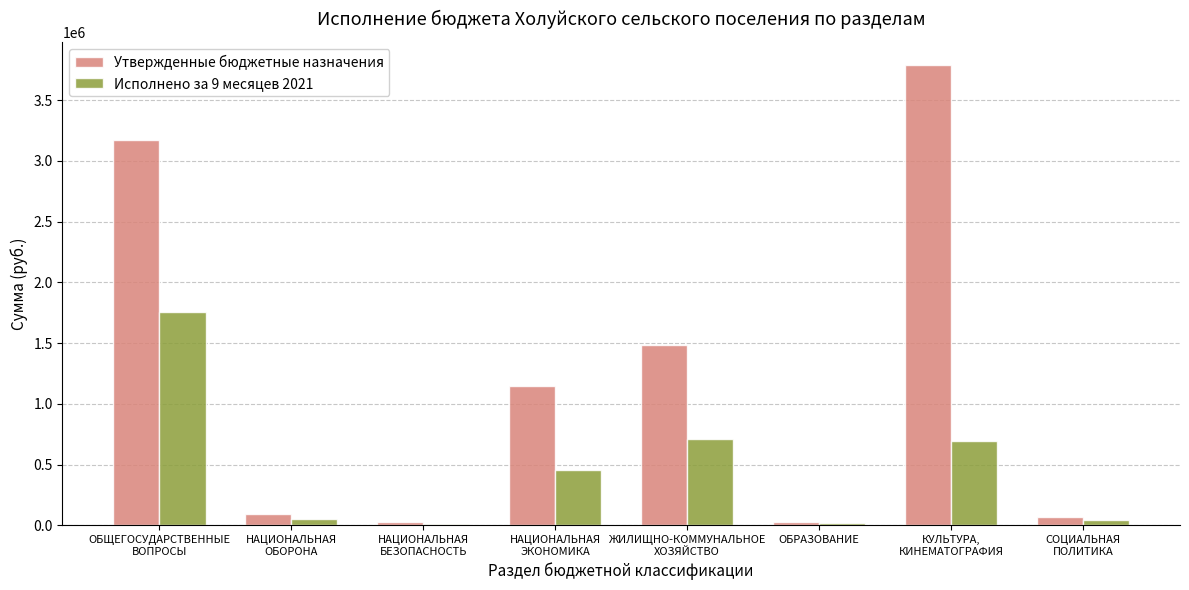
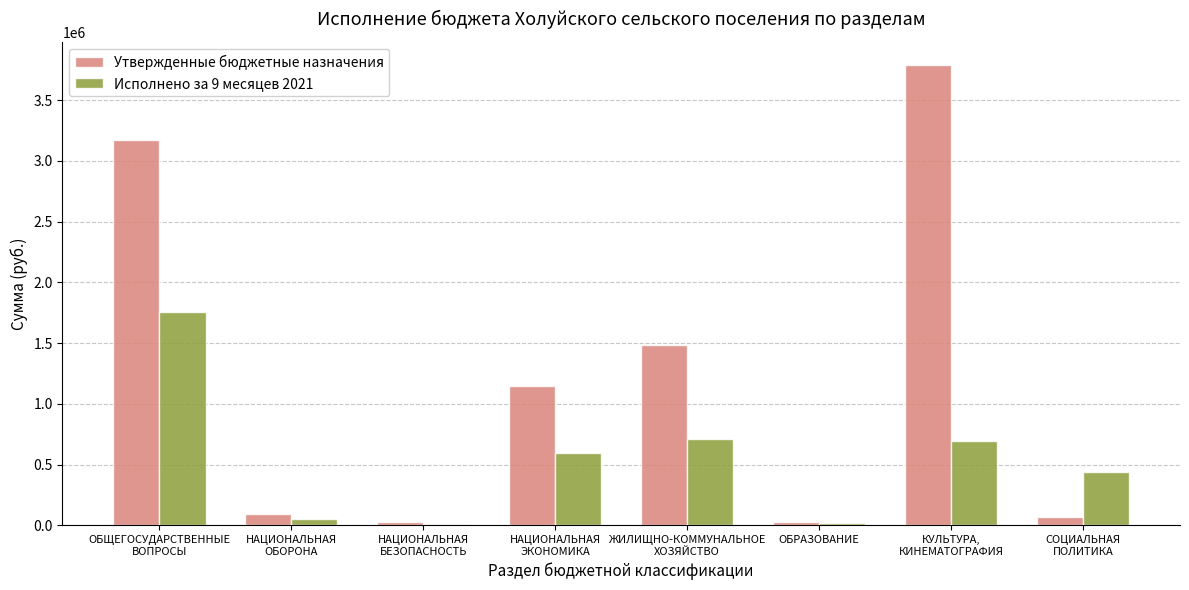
  {
    "Утвержденные бюджетные назначения": {
      "ОБЩЕГОСУДАРСТВЕННЫЕ ВОПРОСЫ": 3170000,
      "НАЦИОНАЛЬНАЯ ОБОРОНА": 90000,
      "НАЦИОНАЛЬНАЯ БЕЗОПАСНОСТЬ": 30000,
      "НАЦИОНАЛЬНАЯ ЭКОНОМИКА": 1140000,
      "ЖИЛИЩНО-КОММУНАЛЬНОЕ ХОЗЯЙСТВО": 1490000,
      "ОБРАЗОВАНИЕ": 30000,
      "КУЛЬТУРА, КИНЕМАТОГРАФИЯ": 3790000,
      "СОЦИАЛЬНАЯ ПОЛИТИКА": 70000
    },
    "Исполнено за 9 месяцев 2021": {
      "ОБЩЕГОСУДАРСТВЕННЫЕ ВОПРОСЫ": 1760000,
      "НАЦИОНАЛЬНАЯ ОБОРОНА": 50000,
-     "НАЦИОНАЛЬНАЯ ЭКОНОМИКА": 460000,
+     "НАЦИОНАЛЬНАЯ ЭКОНОМИКА": 590000,
      "ЖИЛИЩНО-КОММУНАЛЬНОЕ ХОЗЯЙСТВО": 710000,
      "КУЛЬТУРА, КИНЕМАТОГРАФИЯ": 700000,
-     "СОЦИАЛЬНАЯ ПОЛИТИКА": 50000
+     "СОЦИАЛЬНАЯ ПОЛИТИКА": 440000
    }
  }
